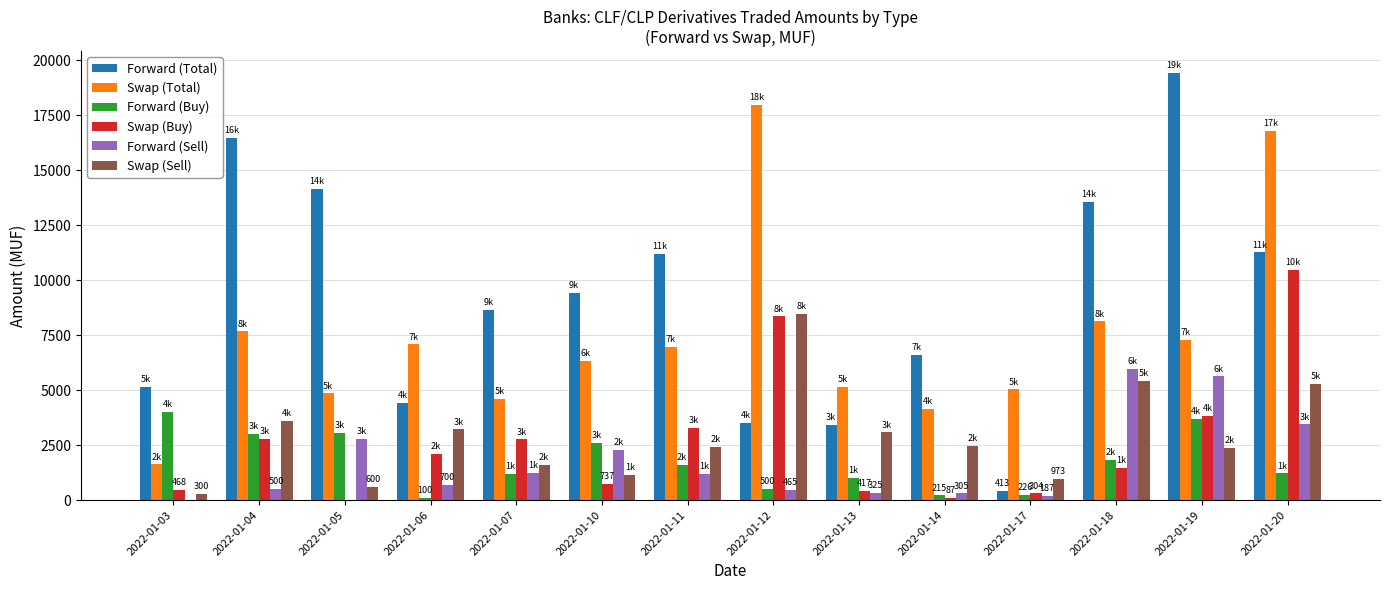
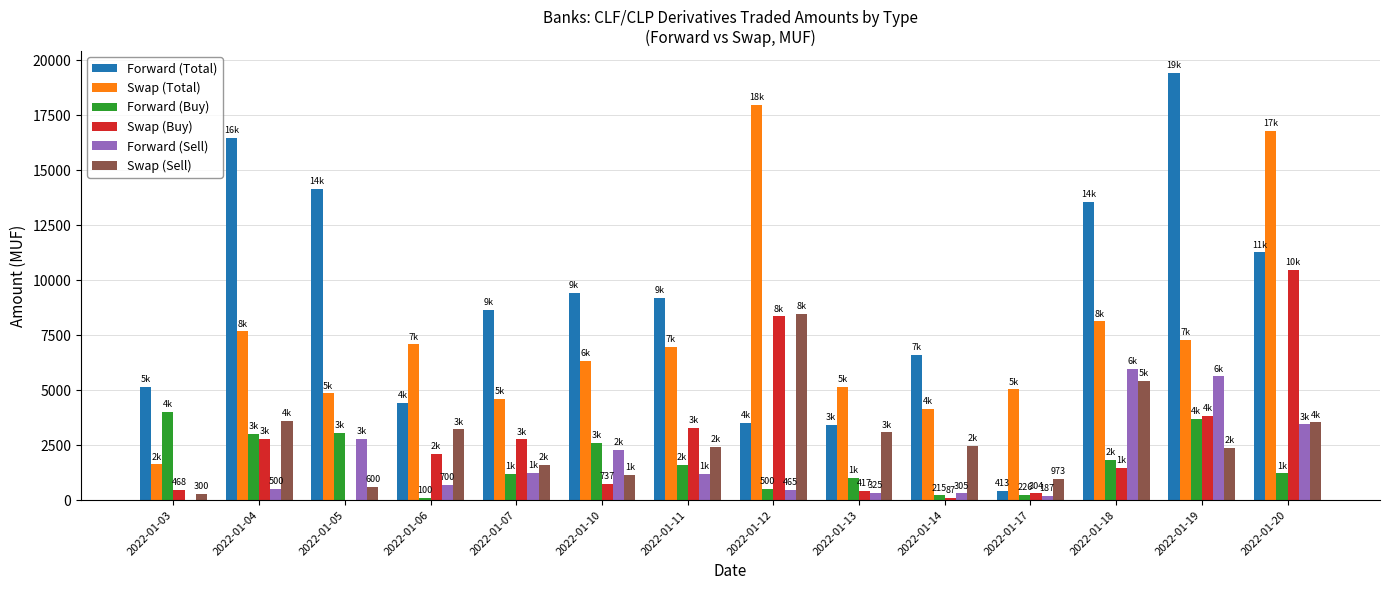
  {
    "Forward (Total)": {
      "2022-01-03": "5k",
      "2022-01-04": "16k",
      "2022-01-05": "14k",
      "2022-01-06": "4k",
      "2022-01-07": "9k",
      "2022-01-10": "9k",
-     "2022-01-11": "11k",
+     "2022-01-11": "9k",
      "2022-01-12": "4k",
      "2022-01-13": "3k",
      "2022-01-14": "7k",
      "2022-01-17": "413",
      "2022-01-18": "14k",
      "2022-01-19": "19k",
      "2022-01-20": "11k"
    },
    "Swap (Total)": {
      "2022-01-03": "2k",
      "2022-01-04": "8k",
      "2022-01-05": "5k",
      "2022-01-06": "7k",
      "2022-01-07": "5k",
      "2022-01-10": "6k",
      "2022-01-11": "7k",
      "2022-01-12": "18k",
      "2022-01-13": "5k",
      "2022-01-14": "4k",
      "2022-01-17": "5k",
      "2022-01-18": "8k",
      "2022-01-19": "7k",
      "2022-01-20": "17k"
    },
    "Forward (Buy)": {
      "2022-01-03": "4k",
      "2022-01-04": "3k",
      "2022-01-05": "3k",
      "2022-01-06": "100",
      "2022-01-07": "1k",
      "2022-01-10": "3k",
      "2022-01-11": "2k",
      "2022-01-12": "500",
      "2022-01-13": "1k",
      "2022-01-14": "215",
      "2022-01-18": "2k",
      "2022-01-19": "4k",
      "2022-01-20": "1k"
    },
    "Swap (Buy)": {
      "2022-01-03": "468",
      "2022-01-04": "3k",
      "2022-01-06": "2k",
      "2022-01-07": "3k",
      "2022-01-10": "737",
      "2022-01-11": "3k",
      "2022-01-12": "8k",
      "2022-01-14": "87",
      "2022-01-18": "1k",
      "2022-01-19": "4k",
      "2022-01-20": "10k"
    },
    "Forward (Sell)": {
      "2022-01-04": "500",
      "2022-01-05": "3k",
      "2022-01-06": "700",
      "2022-01-07": "1k",
      "2022-01-10": "2k",
      "2022-01-11": "1k",
      "2022-01-12": "465",
      "2022-01-14": "305",
      "2022-01-18": "6k",
      "2022-01-19": "6k",
      "2022-01-20": "3k"
    },
    "Swap (Sell)": {
      "2022-01-03": "300",
      "2022-01-04": "4k",
      "2022-01-05": "600",
      "2022-01-06": "3k",
      "2022-01-07": "2k",
      "2022-01-10": "1k",
      "2022-01-11": "2k",
      "2022-01-12": "8k",
      "2022-01-13": "3k",
      "2022-01-14": "2k",
      "2022-01-17": "973",
      "2022-01-18": "5k",
      "2022-01-19": "2k",
-     "2022-01-20": "5k"
+     "2022-01-20": "4k"
    }
  }
